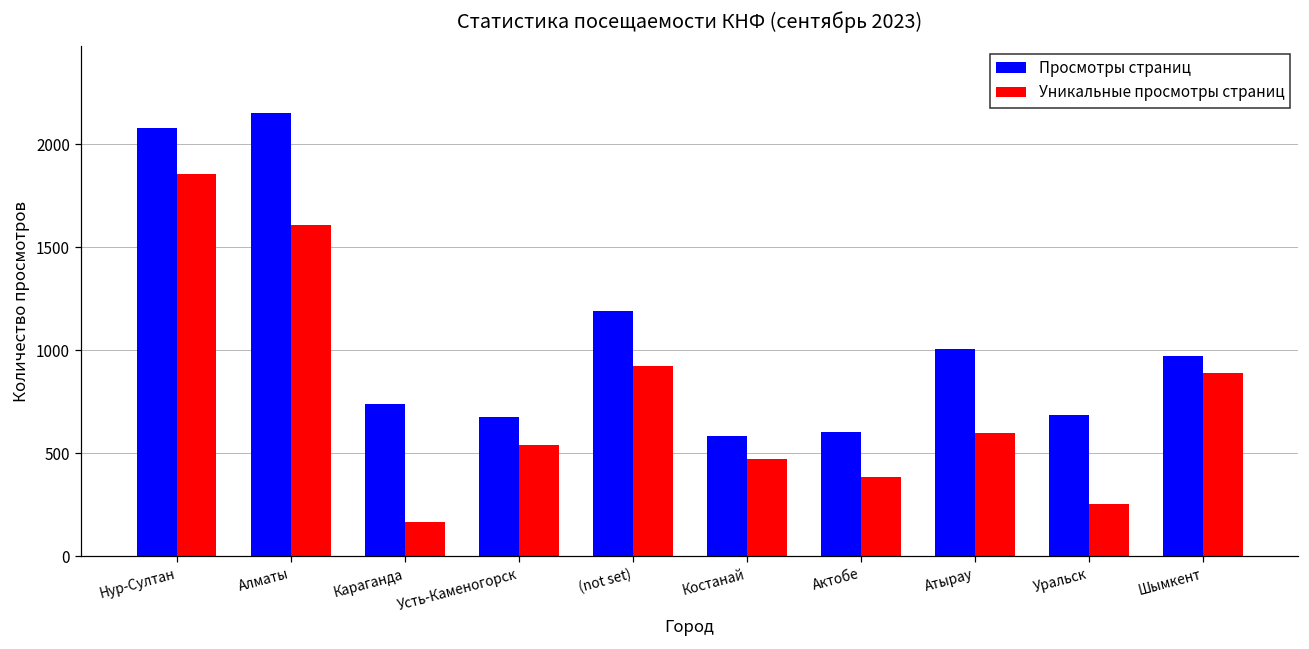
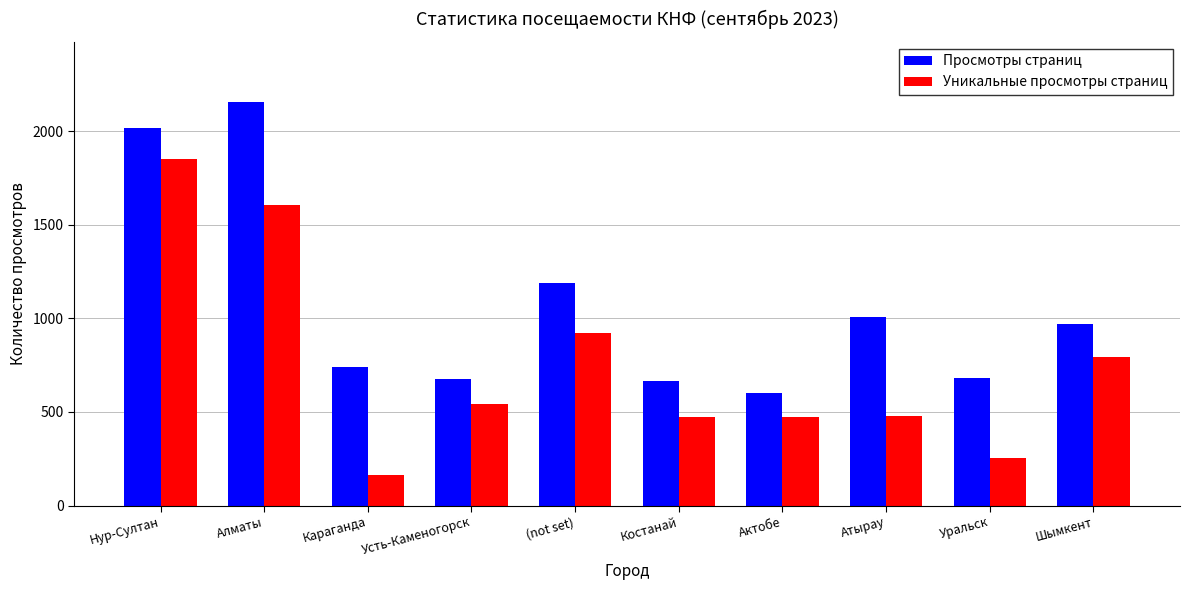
  {
    "Просмотры страниц": {
-     "Нур-Султан": 2080,
+     "Нур-Султан": 2020,
      "Алматы": 2150,
      "Караганда": 740,
      "Усть-Каменогорск": 670,
      "(not set)": 1190,
-     "Костанай": 590,
+     "Костанай": 660,
      "Актобе": 600,
      "Атырау": 1010,
      "Уральск": 680,
      "Шымкент": 970
    },
    "Уникальные просмотры страниц": {
      "Нур-Султан": 1850,
      "Алматы": 1610,
      "Караганда": 160,
      "Усть-Каменогорск": 540,
      "(not set)": 920,
      "Костанай": 470,
-     "Актобе": 390,
-     "Атырау": 600,
+     "Актобе": 470,
+     "Атырау": 480,
      "Уральск": 250,
-     "Шымкент": 890
+     "Шымкент": 790
    }
  }
